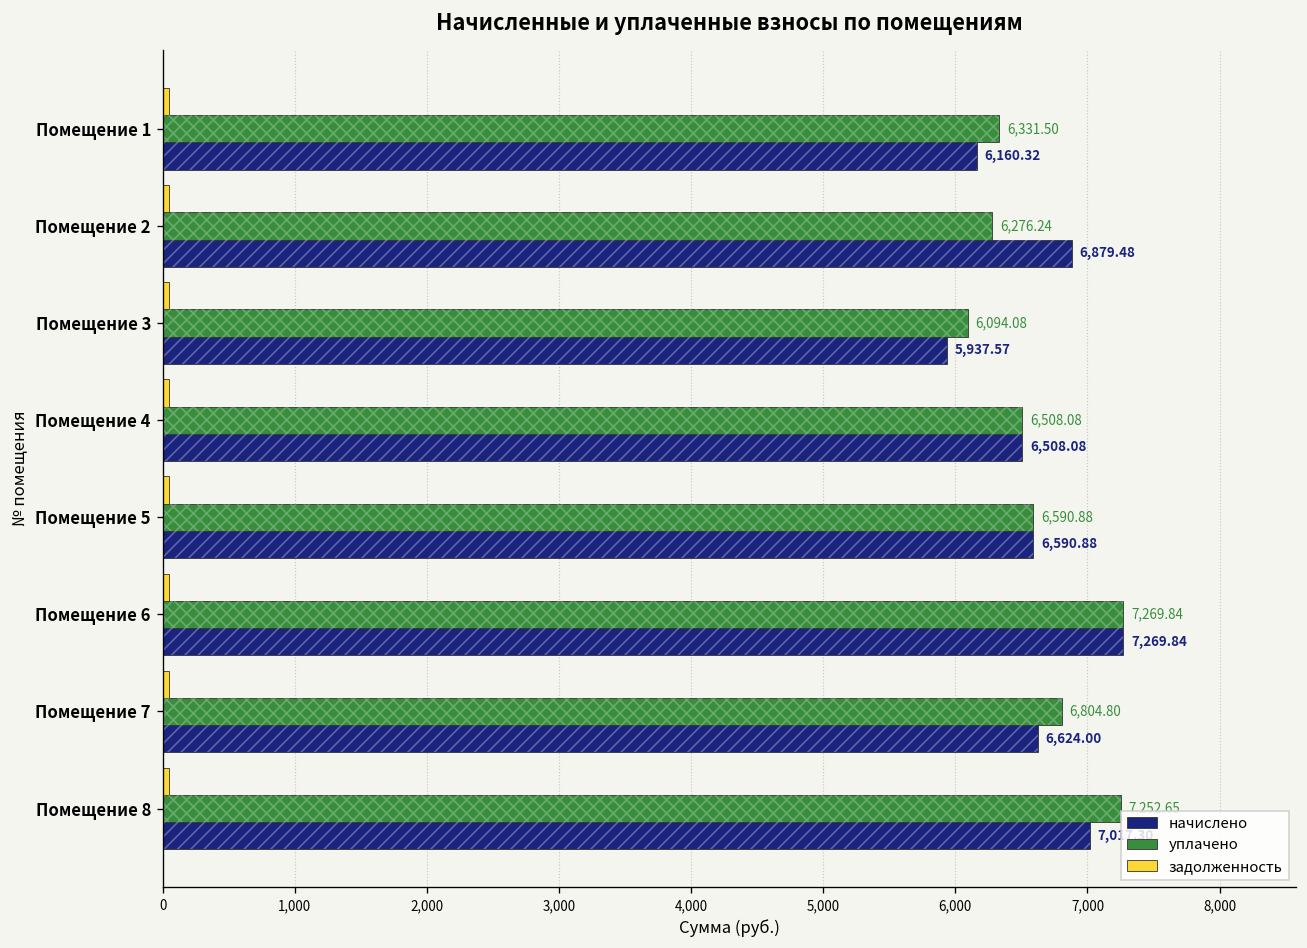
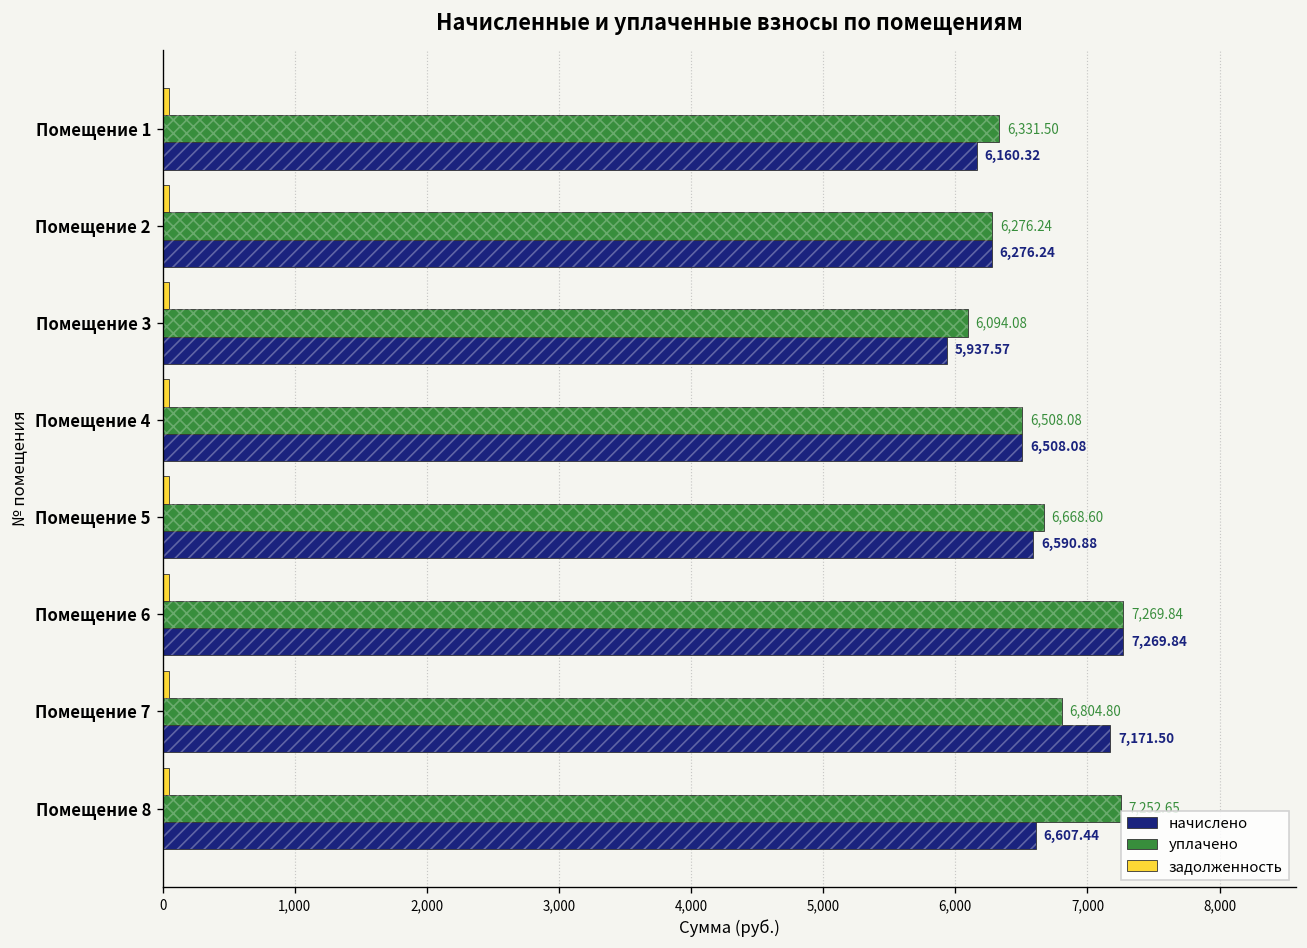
  {
    "начислено": {
      "Помещение 1": "6,160.32",
-     "Помещение 2": "6,879.48",
+     "Помещение 2": "6,276.24",
      "Помещение 3": "5,937.57",
      "Помещение 4": "6,508.08",
      "Помещение 5": "6,590.88",
      "Помещение 6": "7,269.84",
-     "Помещение 7": "6,624.00",
-     "Помещение 8": "7,020"
+     "Помещение 7": "7,171.50",
+     "Помещение 8": "6,610"
    },
    "уплачено": {
      "Помещение 1": "6,331.50",
      "Помещение 2": "6,276.24",
      "Помещение 3": "6,094.08",
      "Помещение 4": "6,508.08",
-     "Помещение 5": "6,590.88",
+     "Помещение 5": "6,668.60",
      "Помещение 6": "7,269.84",
      "Помещение 7": "6,804.80"
    },
    "задолженность": {
      "Помещение 1": "50",
      "Помещение 2": "50",
      "Помещение 3": "50",
      "Помещение 4": "50",
      "Помещение 5": "50",
      "Помещение 6": "50",
      "Помещение 7": "50",
      "Помещение 8": "50"
    }
  }
